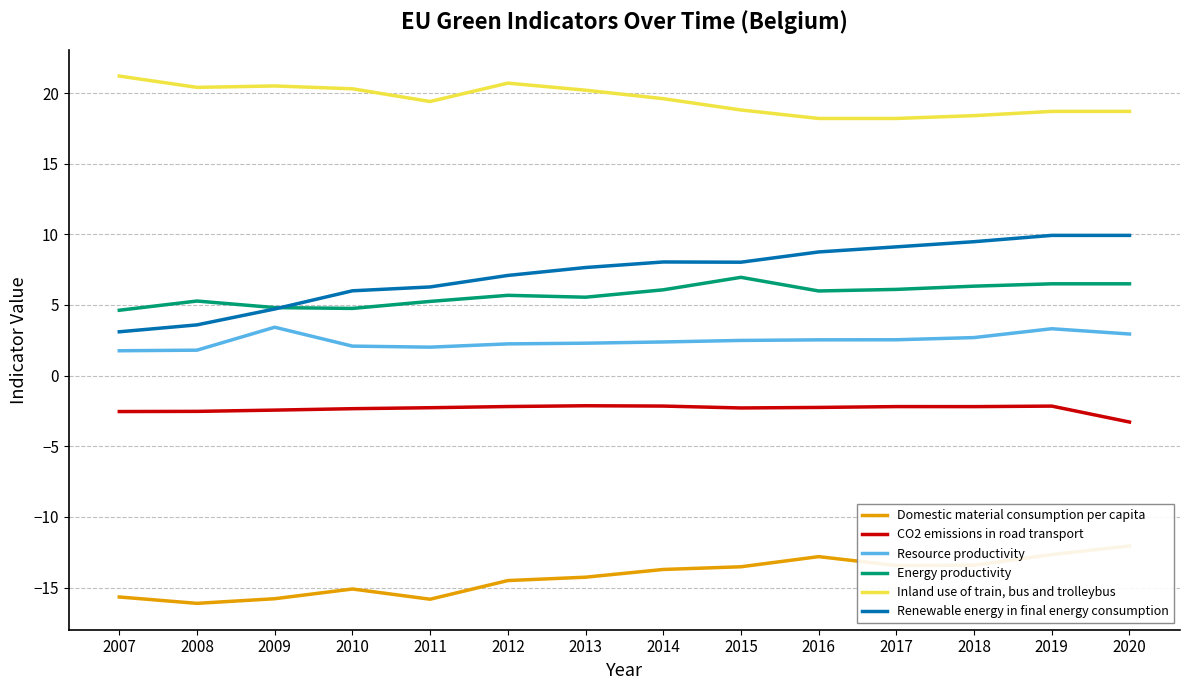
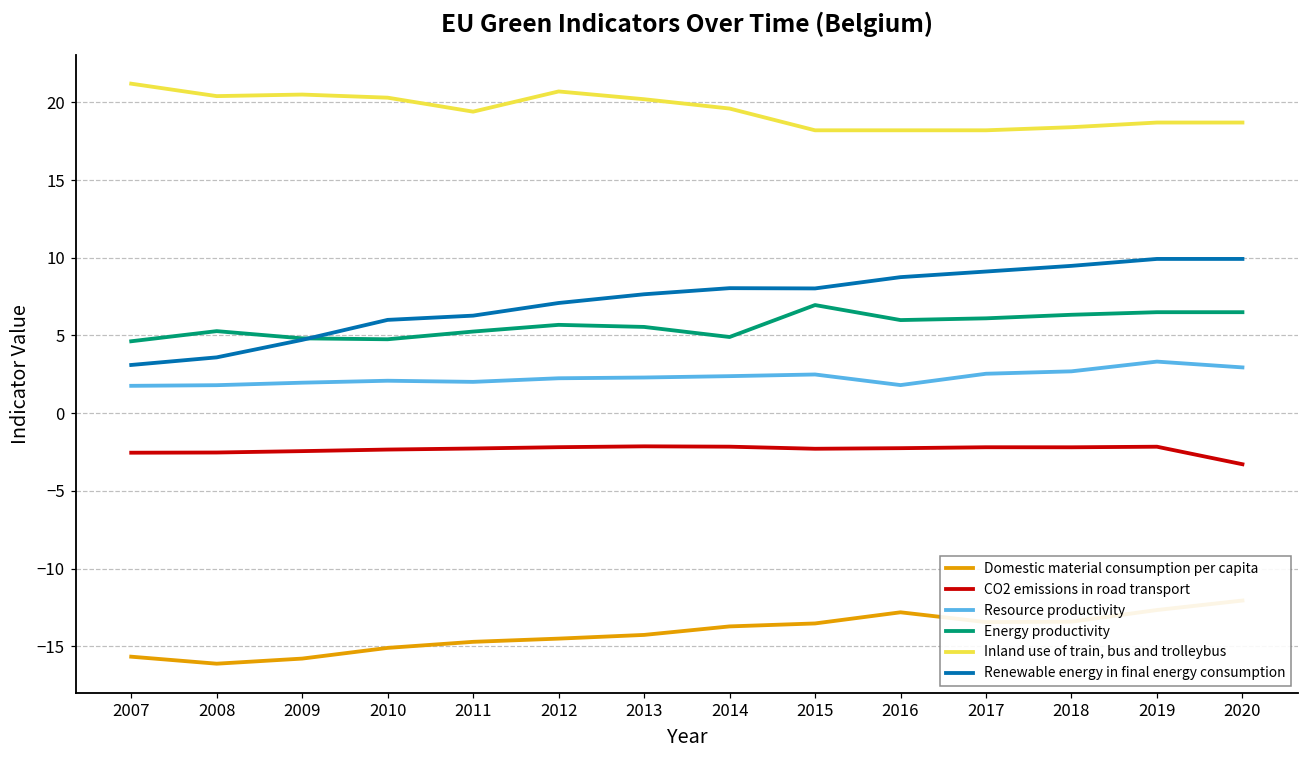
  {
    "Domestic material consumption per capita": {
      "2007": -15.7,
      "2008": -16.1,
      "2009": -15.8,
      "2010": -15.1,
-     "2011": -15.8,
+     "2011": -14.7,
      "2012": -14.5,
      "2013": -14.3,
      "2014": -13.7,
      "2015": -13.5,
      "2016": -12.8
    },
    "CO2 emissions in road transport": {
      "2007": -2.5,
      "2008": -2.5,
      "2009": -2.4,
      "2010": -2.3,
      "2011": -2.3,
      "2012": -2.2,
      "2013": -2.1,
      "2014": -2.2,
      "2015": -2.3,
      "2016": -2.3,
      "2017": -2.2,
      "2018": -2.2,
      "2019": -2.2,
      "2020": -3.3
    },
    "Resource productivity": {
      "2007": 1.8,
      "2008": 1.8,
-     "2009": 3.4,
+     "2009": 2.0,
      "2010": 2.1,
      "2011": 2.0,
      "2012": 2.2,
      "2013": 2.3,
      "2014": 2.4,
      "2015": 2.5,
-     "2016": 2.5,
+     "2016": 1.8,
      "2017": 2.5,
      "2018": 2.7,
      "2019": 3.3,
      "2020": 2.9
    },
    "Energy productivity": {
      "2007": 4.6,
      "2008": 5.3,
      "2010": 4.8,
      "2011": 5.3,
      "2012": 5.7,
      "2013": 5.5,
-     "2014": 6.1,
+     "2014": 4.9,
      "2015": 7.0,
      "2016": 6.0,
      "2017": 6.1,
      "2018": 6.3,
      "2019": 6.5,
      "2020": 6.5
    },
    "Inland use of train, bus and trolleybus": {
      "2007": 21.2,
      "2008": 20.4,
      "2009": 20.5,
      "2010": 20.3,
      "2011": 19.4,
      "2012": 20.7,
      "2013": 20.2,
      "2014": 19.6,
-     "2015": 18.8,
+     "2015": 18.2,
      "2016": 18.2,
      "2017": 18.2,
      "2018": 18.4,
      "2019": 18.7,
      "2020": 18.7
    },
    "Renewable energy in final energy consumption": {
      "2007": 3.1,
      "2008": 3.6,
      "2010": 6.0,
      "2011": 6.3,
      "2012": 7.1,
      "2013": 7.7,
      "2014": 8.0,
      "2015": 8.0,
      "2016": 8.8,
      "2017": 9.1,
      "2018": 9.5,
      "2019": 9.9,
      "2020": 9.9
    }
  }
